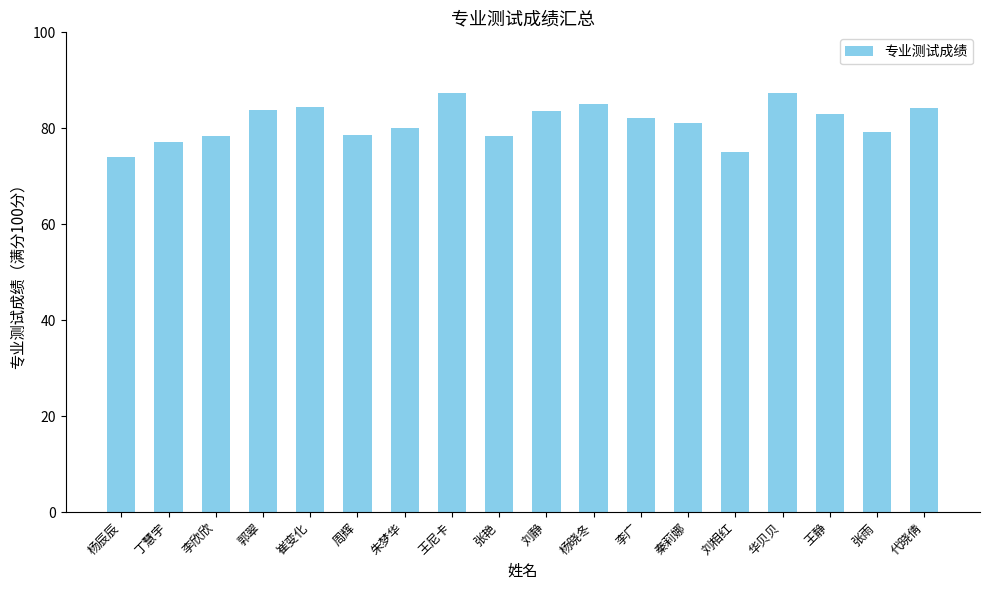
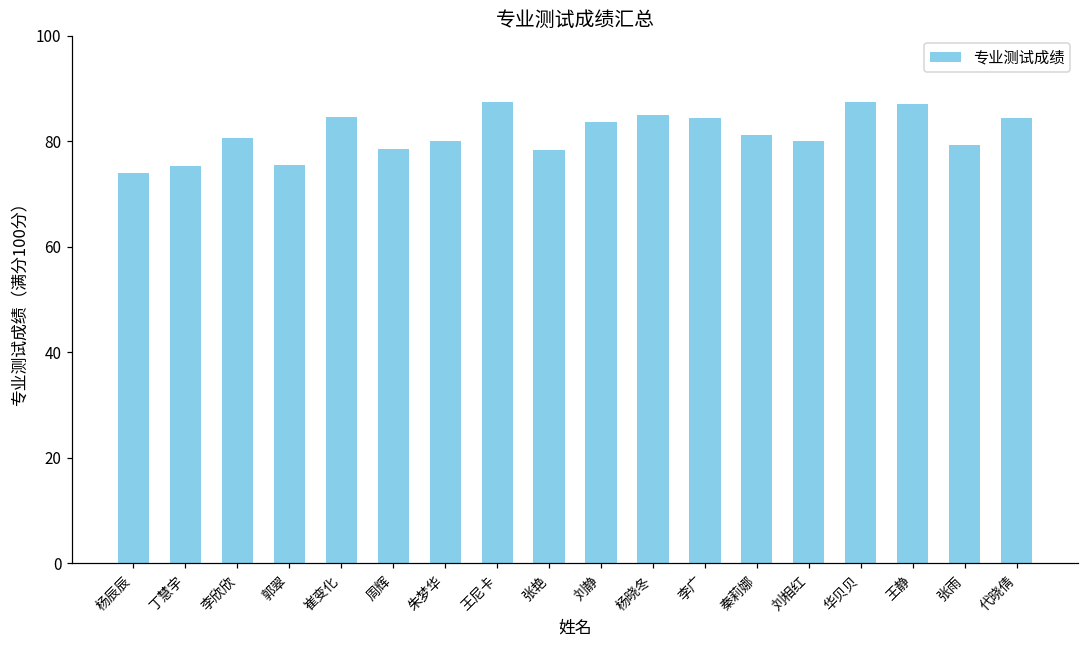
  {
    "杨辰辰": 74,
-   "丁慧宇": 77,
-   "李欣欣": 78,
-   "郭翠": 84,
+   "丁慧宇": 75,
+   "李欣欣": 81,
+   "郭翠": 76,
    "崔变化": 85,
    "周辉": 79,
    "朱梦华": 80,
    "王尼卡": 87,
    "张艳": 78,
    "刘静": 84,
    "杨晓冬": 85,
-   "李广": 82,
+   "李广": 84,
    "秦莉娜": 81,
-   "刘相红": 75,
+   "刘相红": 80,
    "华贝贝": 87,
-   "王静": 83,
+   "王静": 87,
    "张雨": 79,
    "代晓倩": 84
  }
